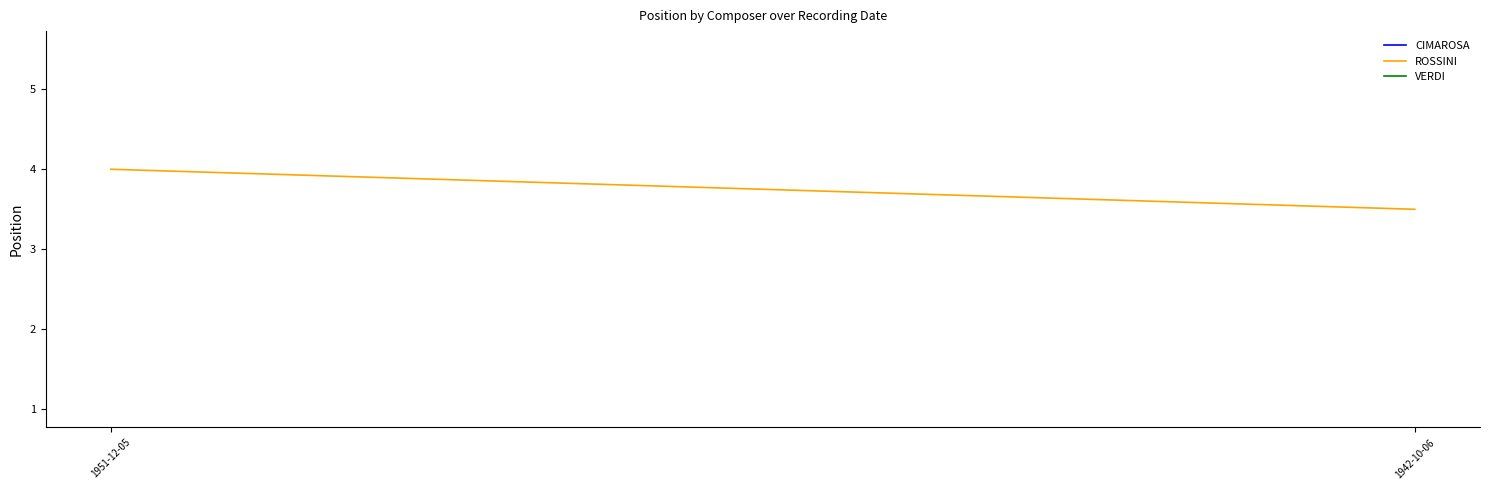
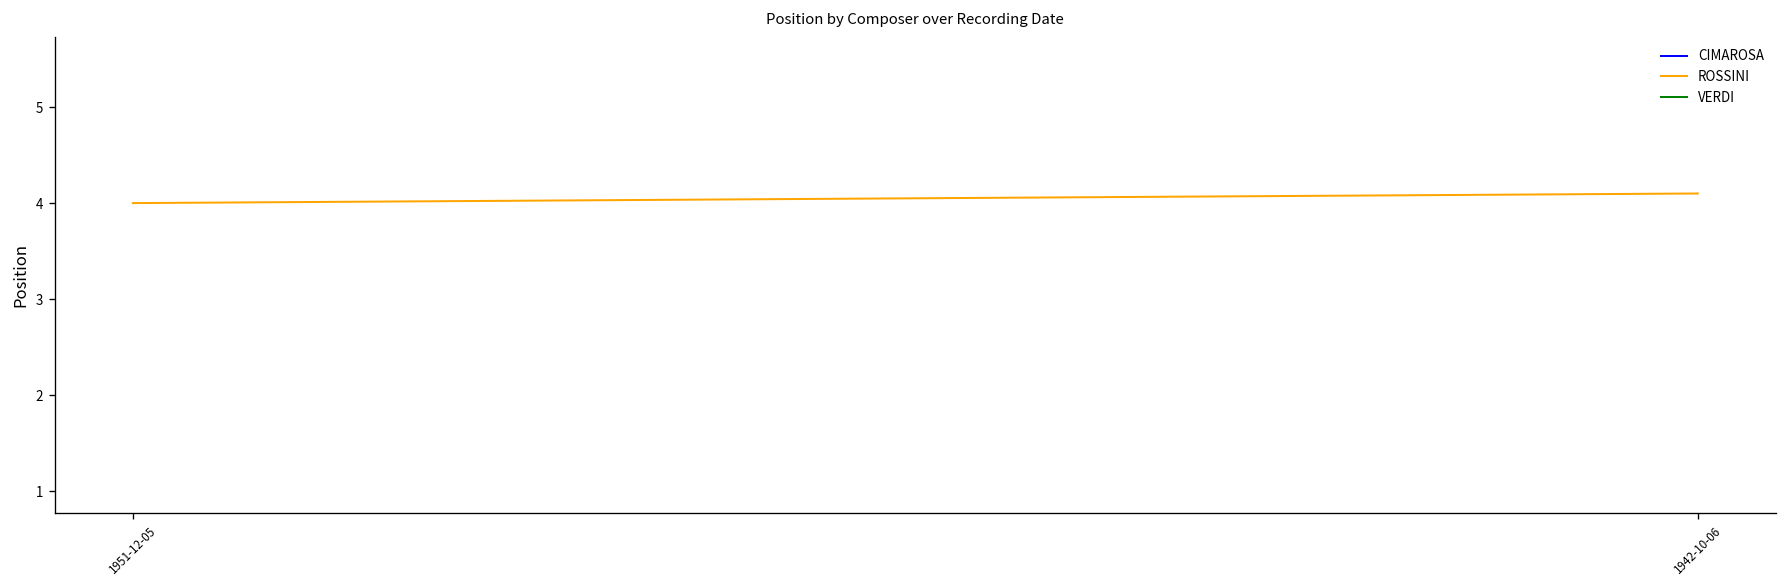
  {
    "CIMAROSA": {
      "1951-12-05": 1.0
    },
    "ROSSINI": {
      "1951-12-05": 4.0,
-     "1942-10-06": 3.5
+     "1942-10-06": 4.1
    },
    "VERDI": {
      "1942-10-06": 5.5
    }
  }
